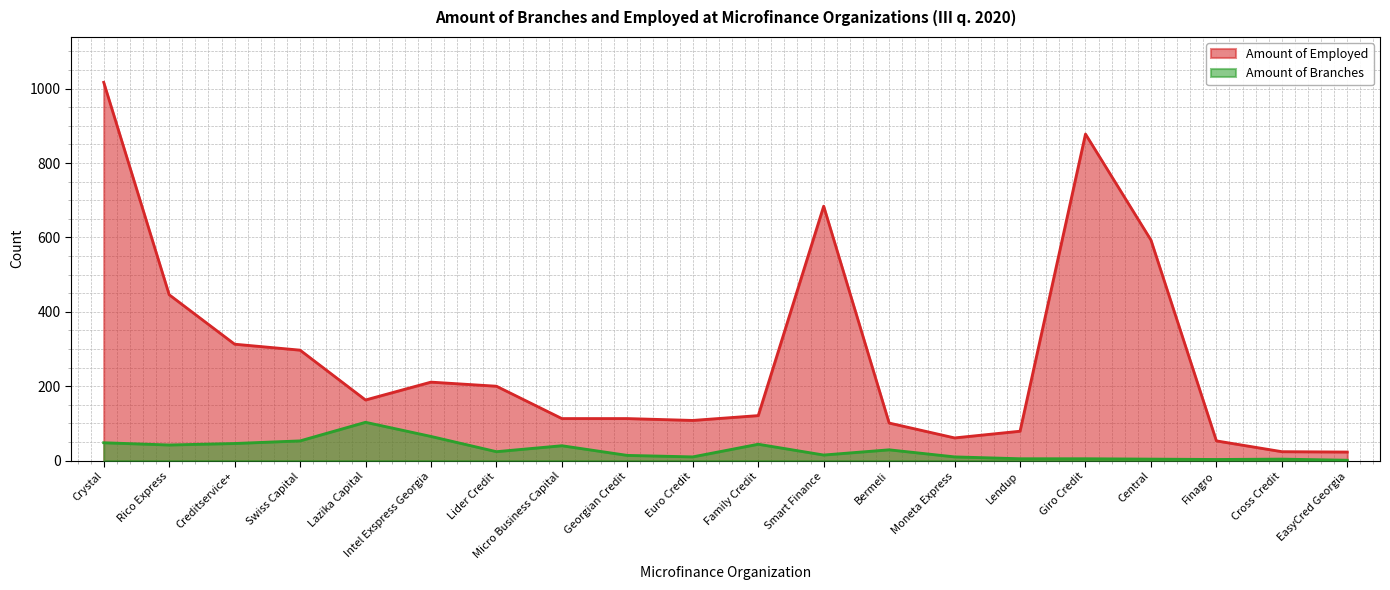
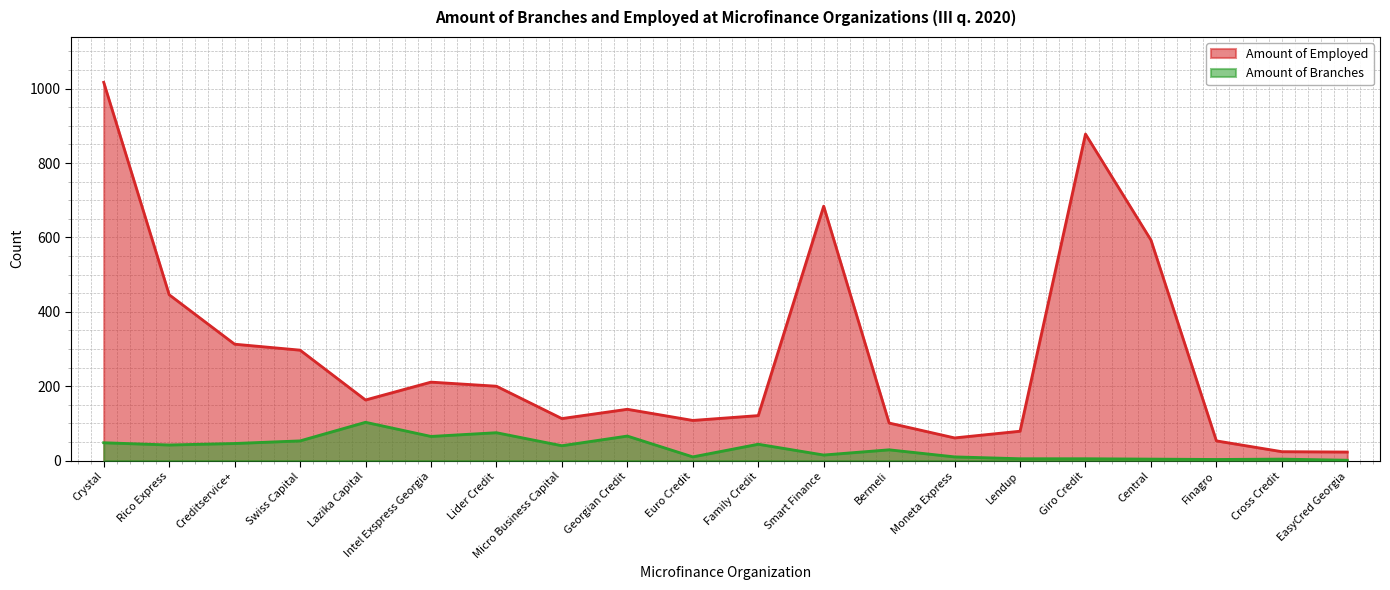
  {
    "Amount of Employed": {
      "Crystal": 1020,
      "Rico Express": 450,
      "Creditservice+": 310,
      "Swiss Capital": 300,
      "Lazika Capital": 160,
      "Intel Exspress Georgia": 210,
      "Lider Credit": 200,
      "Micro Business Capital": 110,
-     "Georgian Credit": 110,
+     "Georgian Credit": 140,
      "Euro Credit": 110,
      "Family Credit": 120,
      "Smart Finance": 680,
      "Bermeli": 100,
      "Moneta Express": 60,
      "Lendup": 80,
      "Giro Credit": 880,
      "Central": 590,
      "Finagro": 50,
      "Cross Credit": 20,
      "EasyCred Georgia": 20
    },
    "Amount of Branches": {
      "Crystal": 50,
      "Rico Express": 40,
      "Creditservice+": 50,
      "Swiss Capital": 50,
      "Lazika Capital": 100,
      "Intel Exspress Georgia": 70,
-     "Lider Credit": 20,
+     "Lider Credit": 80,
      "Micro Business Capital": 40,
-     "Georgian Credit": 10,
+     "Georgian Credit": 70,
      "Euro Credit": 10,
      "Family Credit": 40,
      "Smart Finance": 20,
      "Bermeli": 30,
      "Moneta Express": 10,
      "Lendup": 10,
      "Giro Credit": 10,
      "Central": 0,
      "Finagro": 0,
      "Cross Credit": 0,
      "EasyCred Georgia": 0
    }
  }
